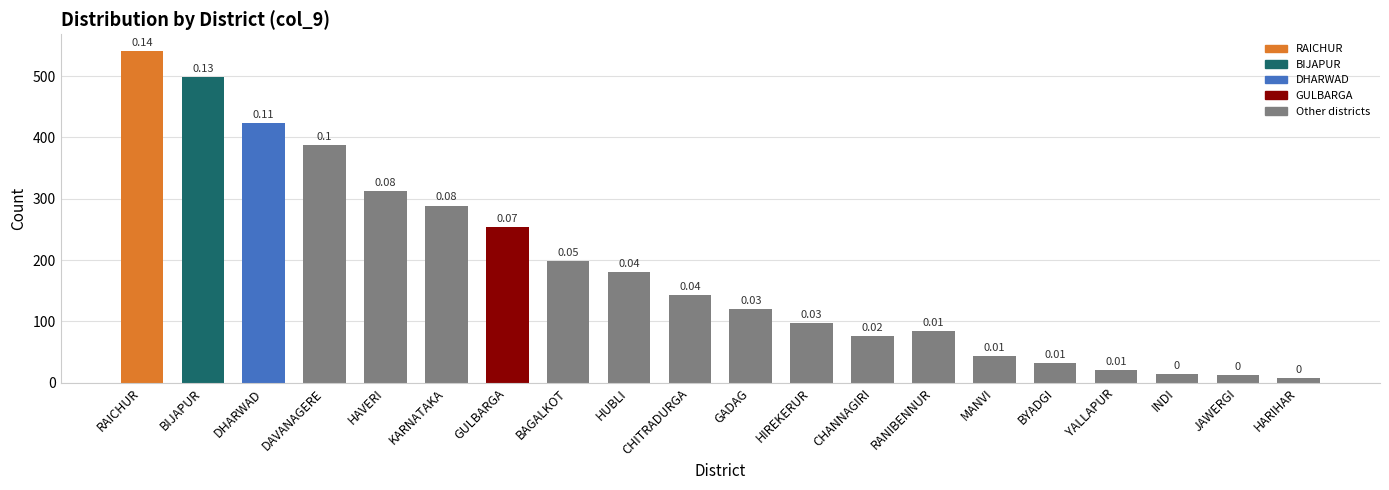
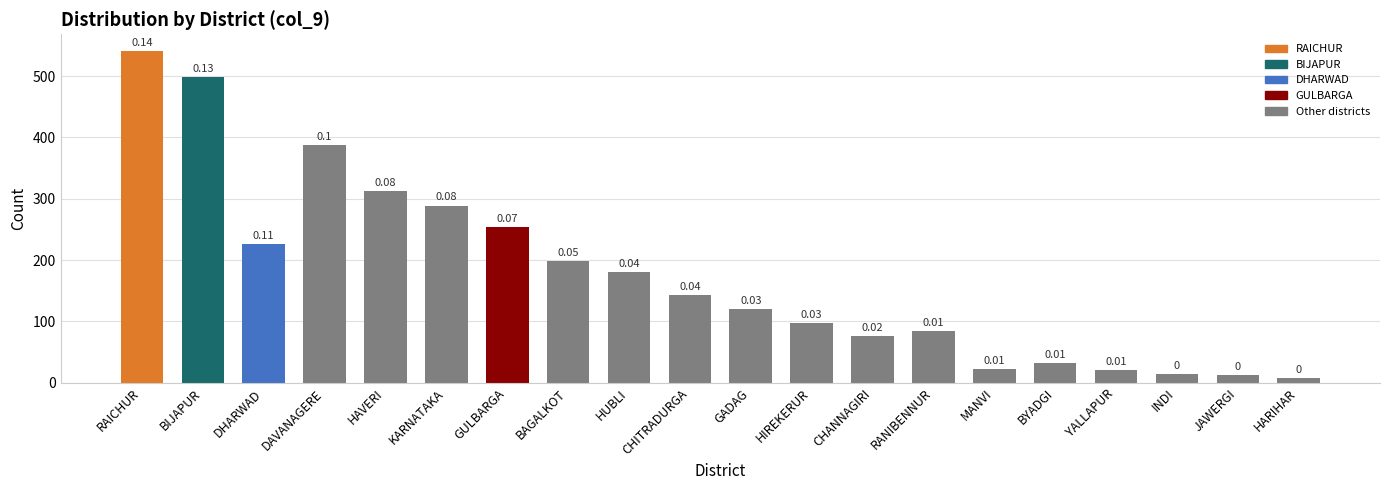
  {
-   "DHARWAD": 420,
-   "MANVI": 40
+   "DHARWAD": 230,
+   "MANVI": 20
  }
